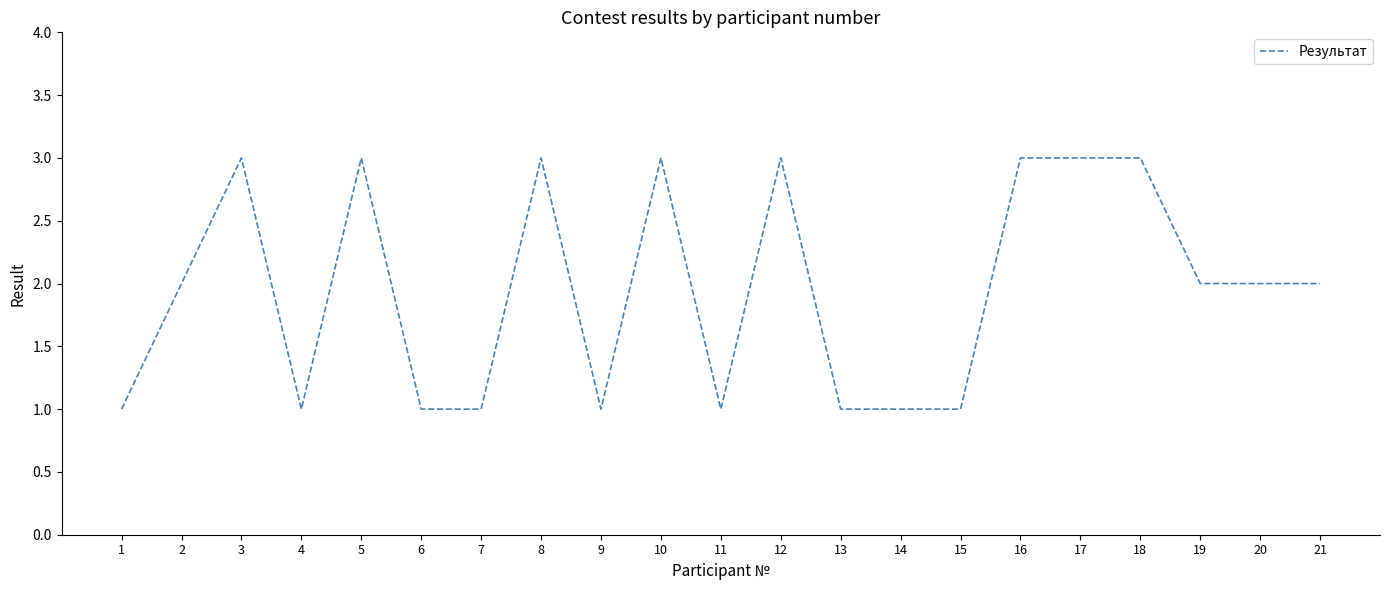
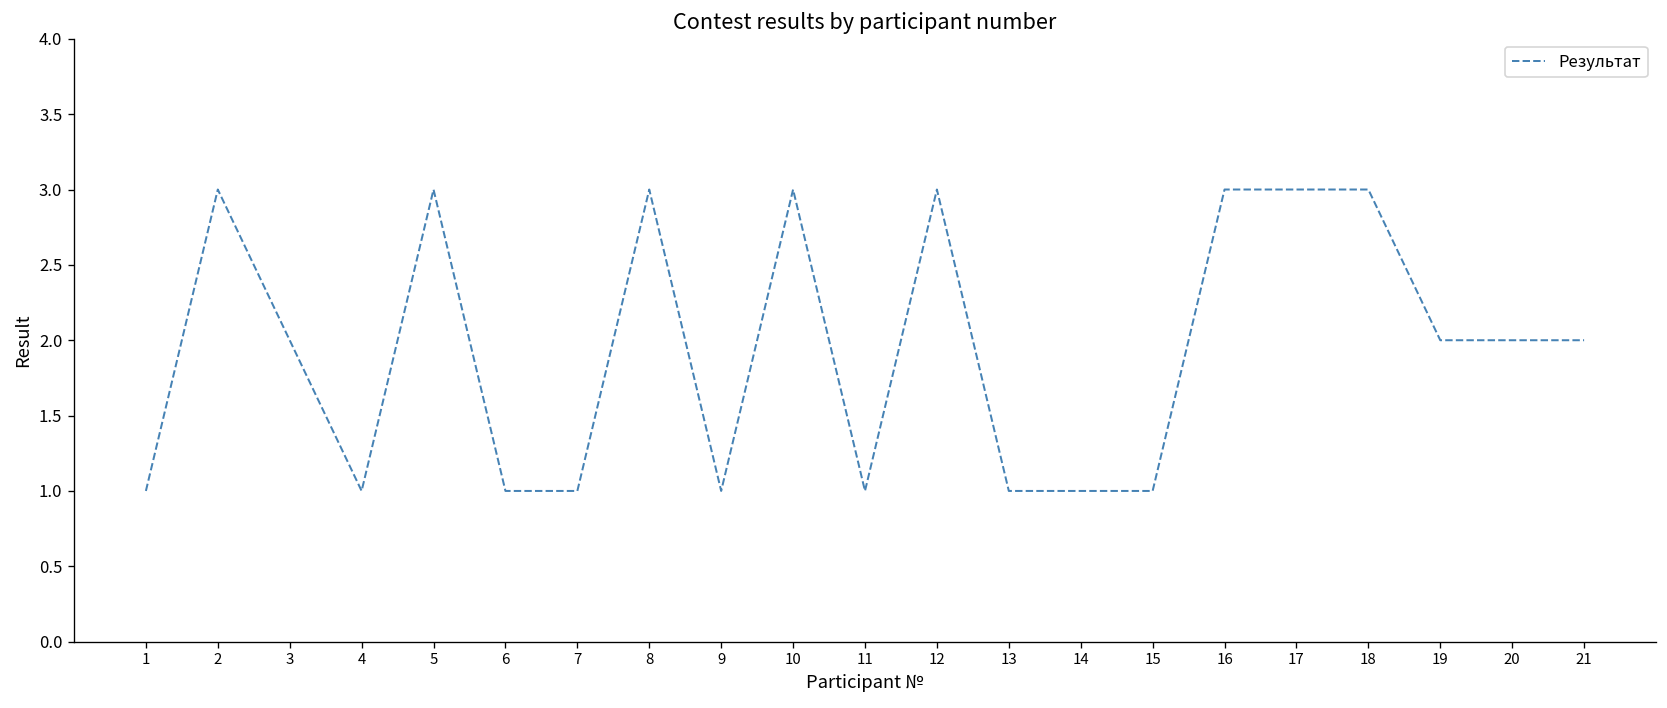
  {
    "1": 1,
-   "2": 2,
-   "3": 3,
+   "2": 3,
+   "3": 2,
    "4": 1,
    "5": 3,
    "6": 1,
    "7": 1,
    "8": 3,
    "9": 1,
    "10": 3,
    "11": 1,
    "12": 3,
    "13": 1,
    "14": 1,
    "15": 1,
    "16": 3,
    "17": 3,
    "18": 3,
    "19": 2,
    "20": 2,
    "21": 2
  }
